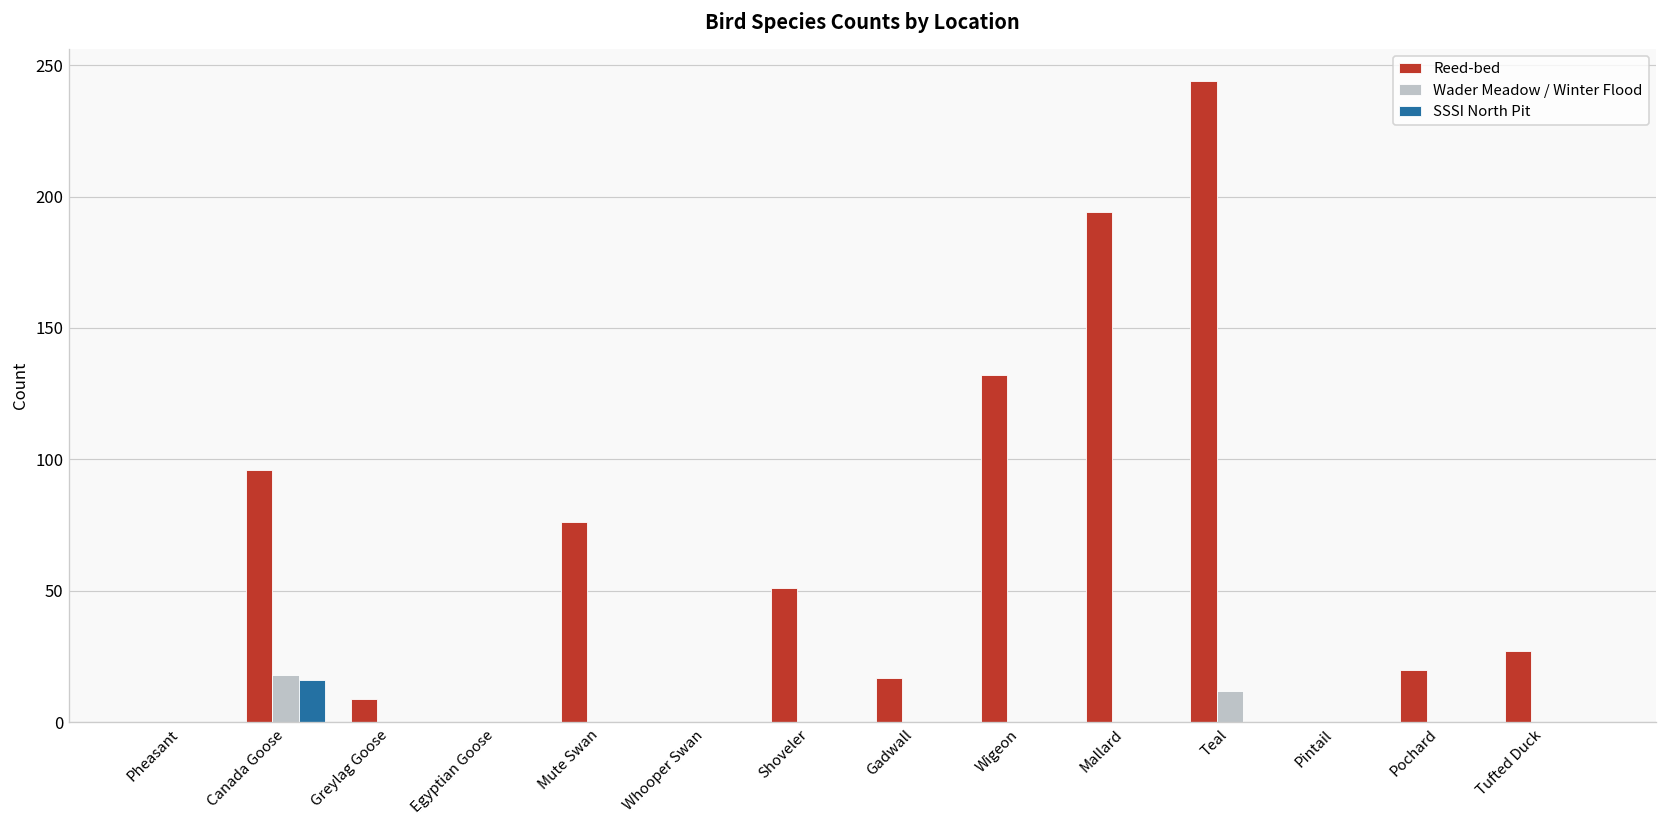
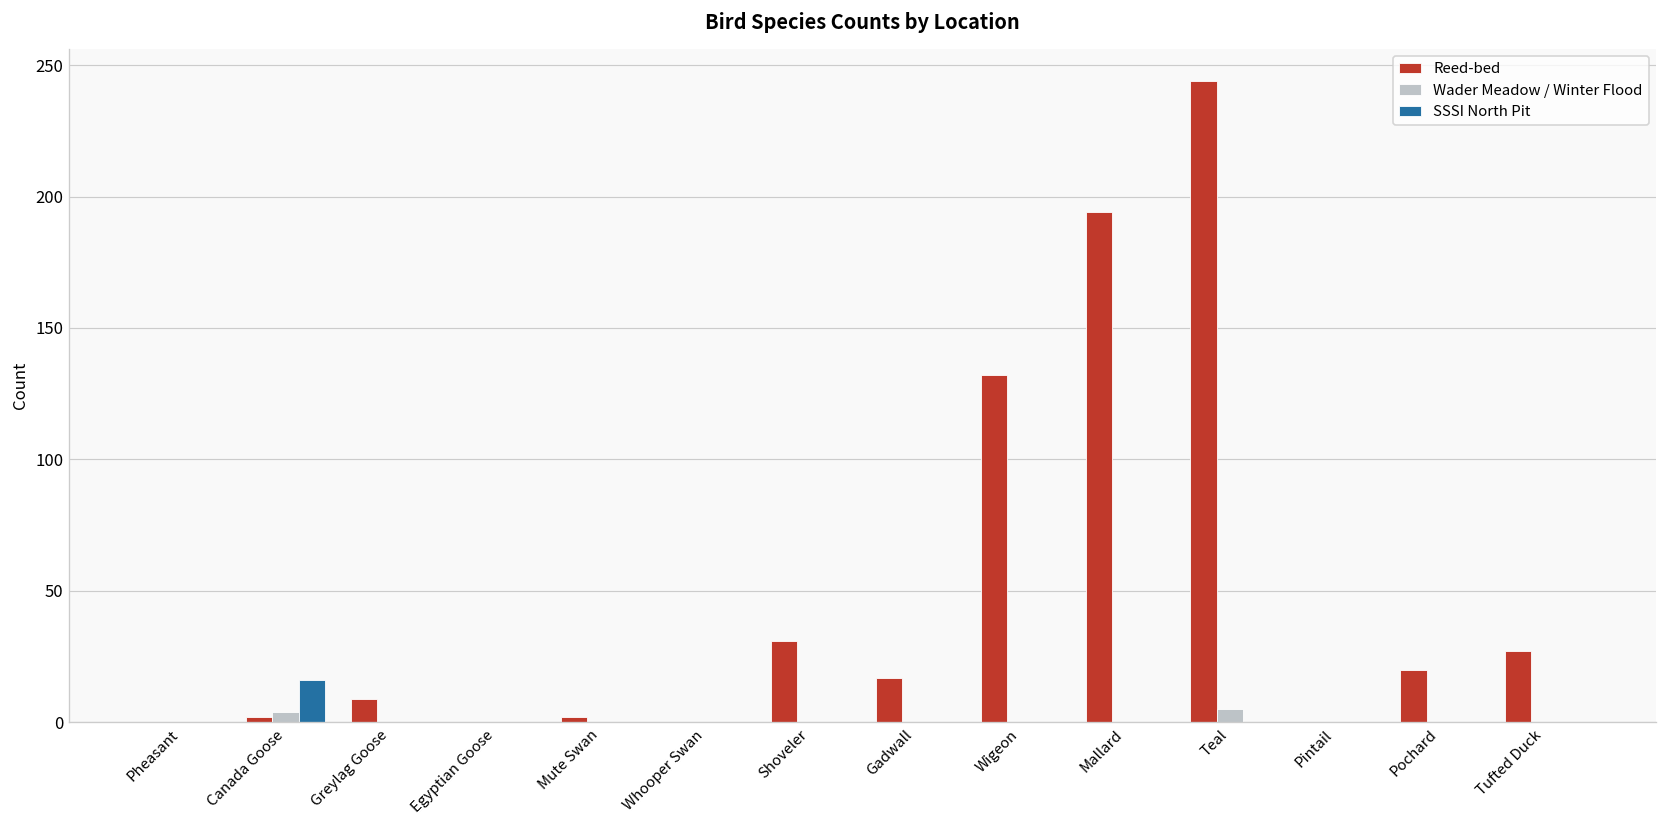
  {
    "Reed-bed": {
      "Pheasant": 0,
-     "Canada Goose": 96,
+     "Canada Goose": 2,
      "Greylag Goose": 9,
      "Egyptian Goose": 0,
-     "Mute Swan": 76,
+     "Mute Swan": 2,
      "Whooper Swan": 0,
-     "Shoveler": 51,
+     "Shoveler": 31,
      "Gadwall": 17,
      "Wigeon": 132,
      "Mallard": 194,
      "Teal": 244,
      "Pintail": 0,
      "Pochard": 20,
      "Tufted Duck": 27
    },
    "Wader Meadow / Winter Flood": {
      "Pheasant": 0,
-     "Canada Goose": 18,
+     "Canada Goose": 4,
      "Greylag Goose": 0,
      "Egyptian Goose": 0,
      "Mute Swan": 0,
      "Whooper Swan": 0,
      "Shoveler": 0,
      "Gadwall": 0,
      "Wigeon": 0,
      "Mallard": 0,
-     "Teal": 12,
+     "Teal": 5,
      "Pintail": 0,
      "Pochard": 0,
      "Tufted Duck": 0
    },
    "SSSI North Pit": {
      "Pheasant": 0,
      "Canada Goose": 16,
      "Greylag Goose": 0,
      "Egyptian Goose": 0,
      "Mute Swan": 0,
      "Whooper Swan": 0,
      "Shoveler": 0,
      "Gadwall": 0,
      "Wigeon": 0,
      "Mallard": 0,
      "Teal": 0,
      "Pintail": 0,
      "Pochard": 0,
      "Tufted Duck": 0
    }
  }
